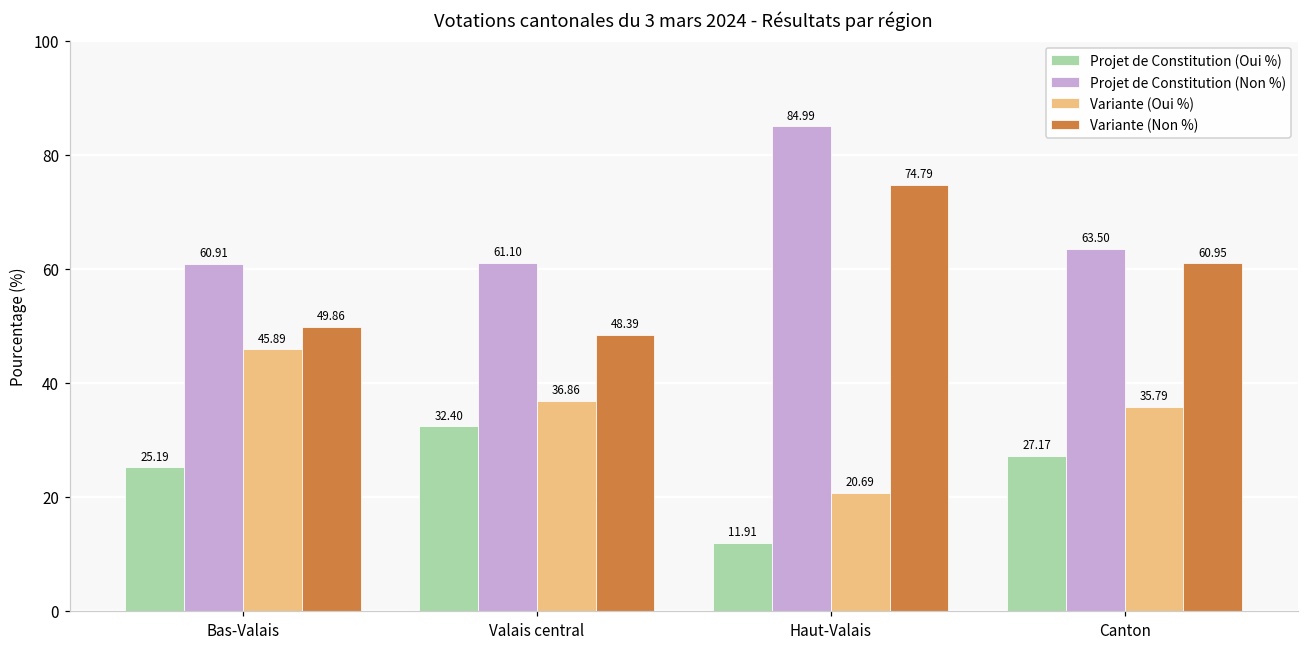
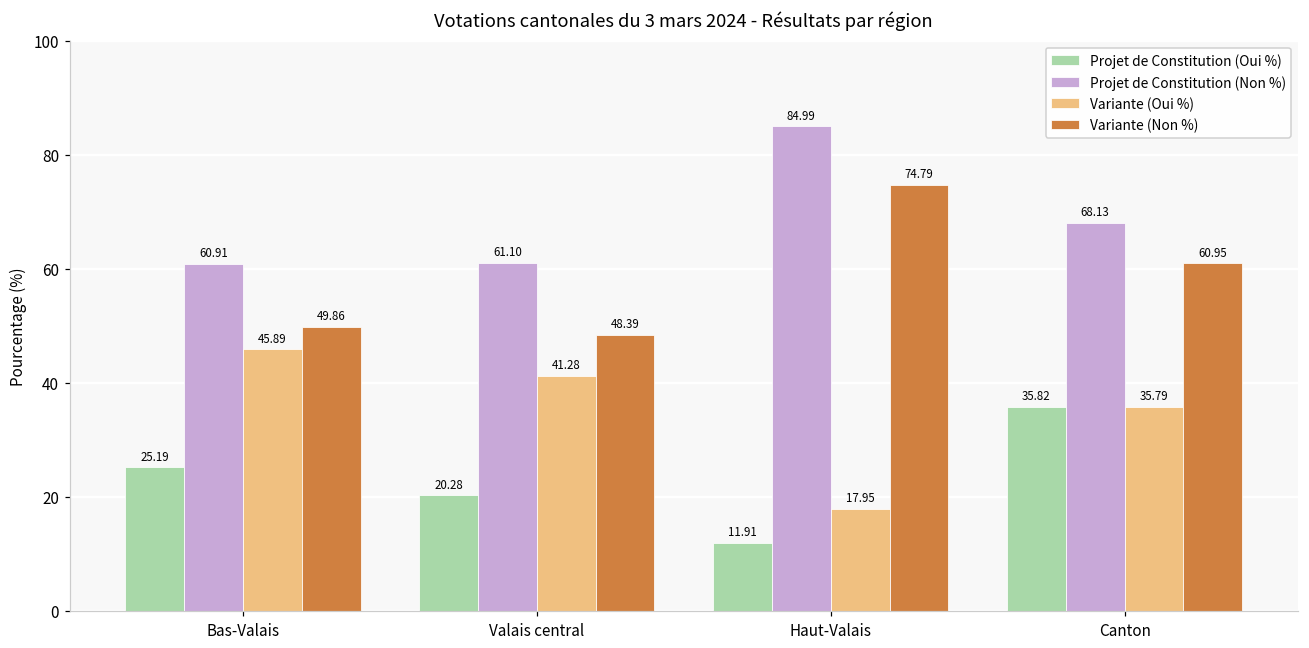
  {
    "Projet de Constitution (Oui %)": {
      "Bas-Valais": 25.19,
-     "Valais central": 32.40,
+     "Valais central": 20.28,
      "Haut-Valais": 11.91,
-     "Canton": 27.17
+     "Canton": 35.82
    },
    "Projet de Constitution (Non %)": {
      "Bas-Valais": 60.91,
      "Valais central": 61.10,
      "Haut-Valais": 84.99,
-     "Canton": 63.50
+     "Canton": 68.13
    },
    "Variante (Oui %)": {
      "Bas-Valais": 45.89,
-     "Valais central": 36.86,
-     "Haut-Valais": 20.69,
+     "Valais central": 41.28,
+     "Haut-Valais": 17.95,
      "Canton": 35.79
    },
    "Variante (Non %)": {
      "Bas-Valais": 49.86,
      "Valais central": 48.39,
      "Haut-Valais": 74.79,
      "Canton": 60.95
    }
  }
